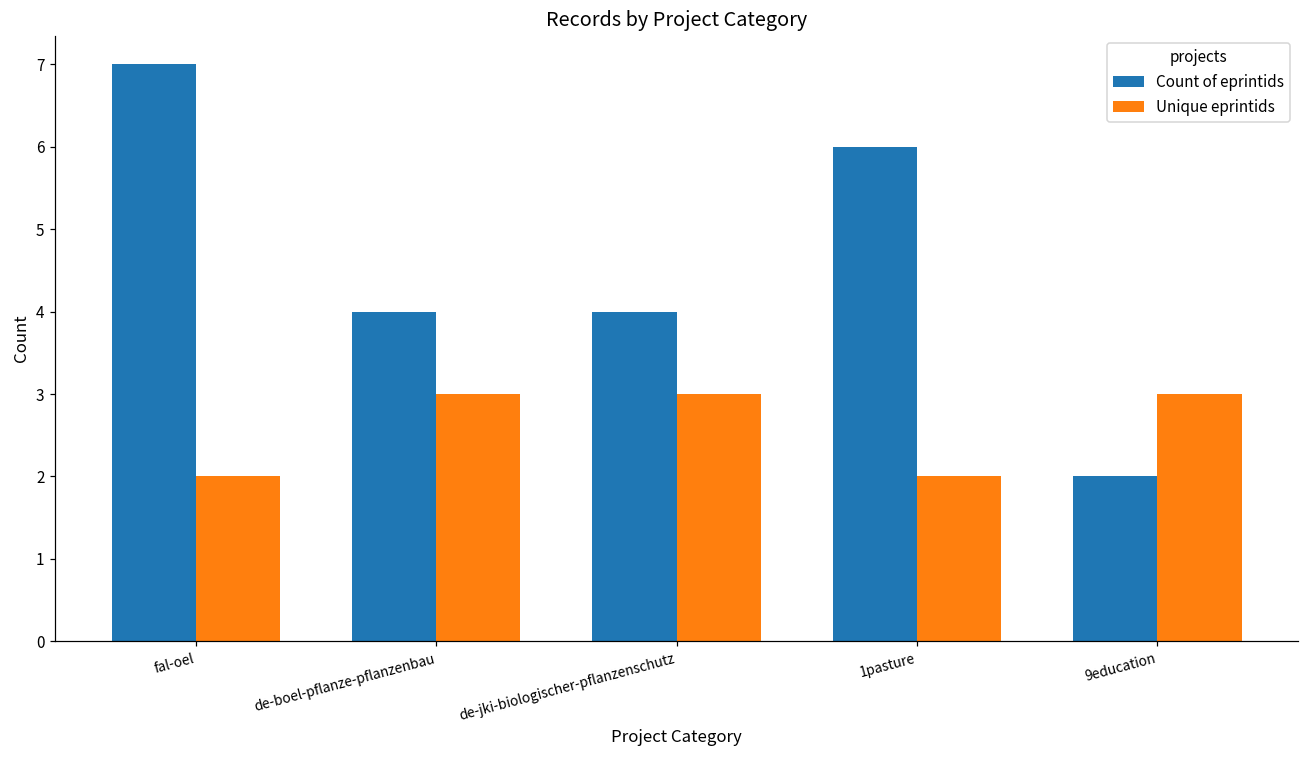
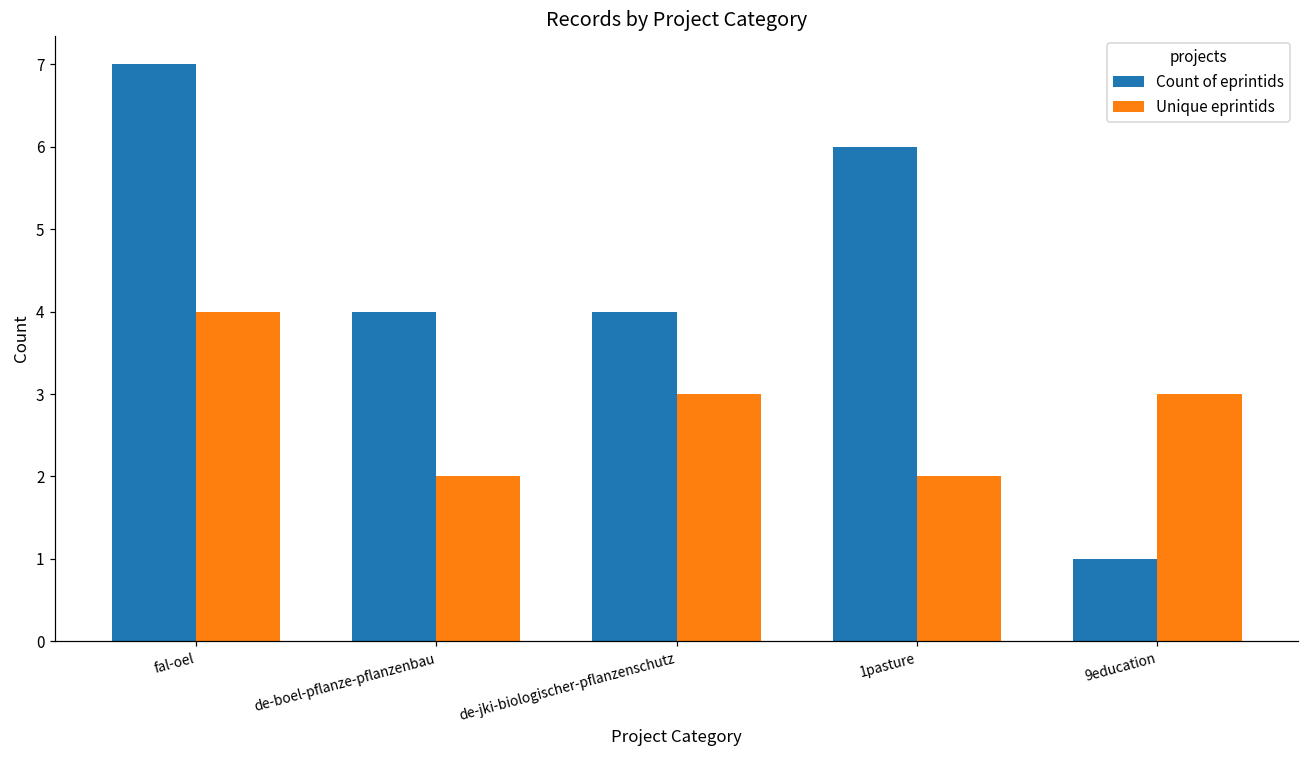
  {
    "Count of eprintids": {
      "fal-oel": 7,
      "de-boel-pflanze-pflanzenbau": 4,
      "de-jki-biologischer-pflanzenschutz": 4,
      "1pasture": 6,
-     "9education": 2
+     "9education": 1
    },
    "Unique eprintids": {
-     "fal-oel": 2,
-     "de-boel-pflanze-pflanzenbau": 3,
+     "fal-oel": 4,
+     "de-boel-pflanze-pflanzenbau": 2,
      "de-jki-biologischer-pflanzenschutz": 3,
      "1pasture": 2,
      "9education": 3
    }
  }
